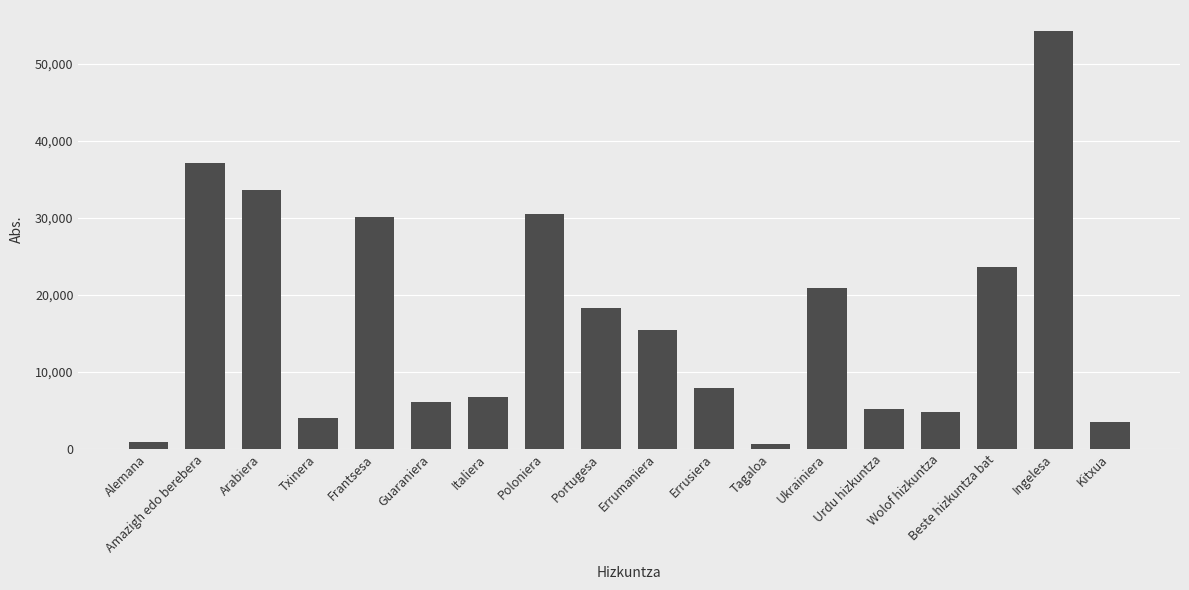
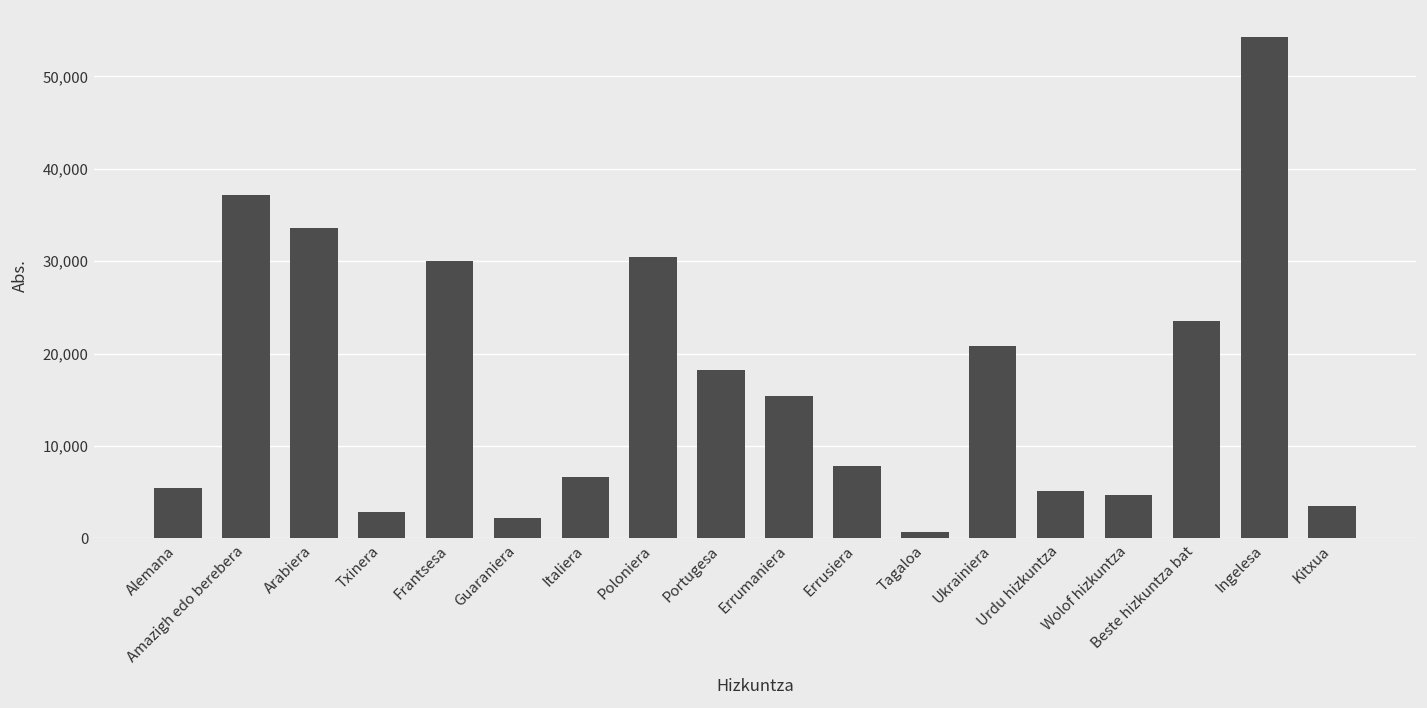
  {
-   "Alemana": "1,000",
+   "Alemana": "6,000",
    "Amazigh edo berebera": "37,000",
    "Arabiera": "34,000",
-   "Txinera": "4,000",
+   "Txinera": "3,000",
    "Frantsesa": "30,000",
-   "Guaraniera": "6,000",
+   "Guaraniera": "2,000",
    "Italiera": "7,000",
    "Poloniera": "30,000",
    "Portugesa": "18,000",
    "Errumaniera": "15,000",
    "Errusiera": "8,000",
    "Tagaloa": "1,000",
    "Ukrainiera": "21,000",
    "Urdu hizkuntza": "5,000",
    "Wolof hizkuntza": "5,000",
    "Beste hizkuntza bat": "24,000",
    "Ingelesa": "54,000",
    "Kitxua": "3,000"
  }
